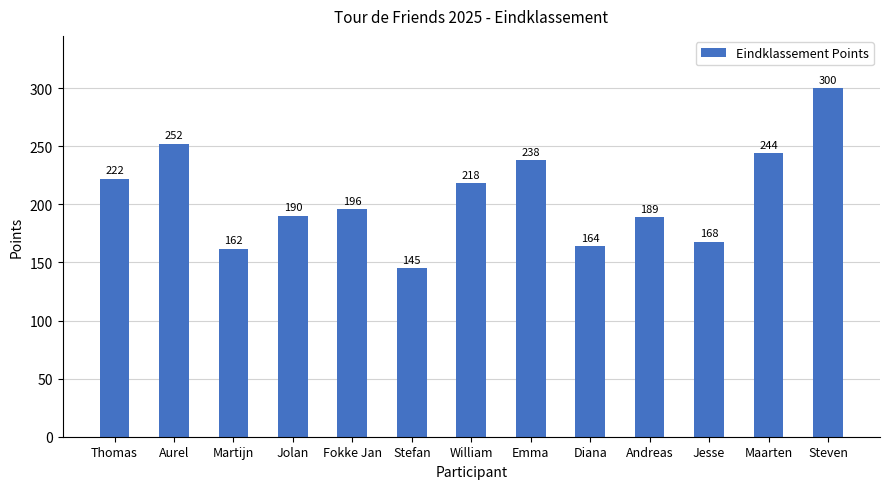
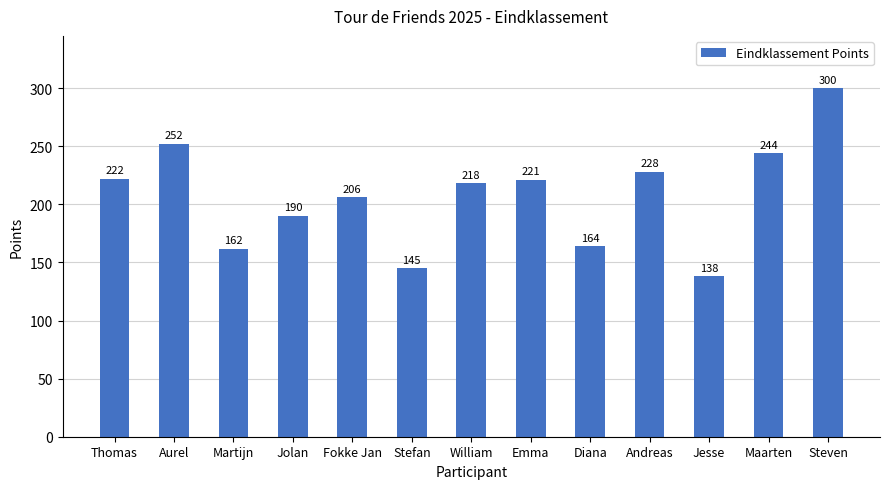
  {
    "Thomas": 222,
    "Aurel": 252,
    "Martijn": 162,
    "Jolan": 190,
-   "Fokke Jan": 196,
+   "Fokke Jan": 206,
    "Stefan": 145,
    "William": 218,
-   "Emma": 238,
+   "Emma": 221,
    "Diana": 164,
-   "Andreas": 189,
-   "Jesse": 168,
+   "Andreas": 228,
+   "Jesse": 138,
    "Maarten": 244,
    "Steven": 300
  }
